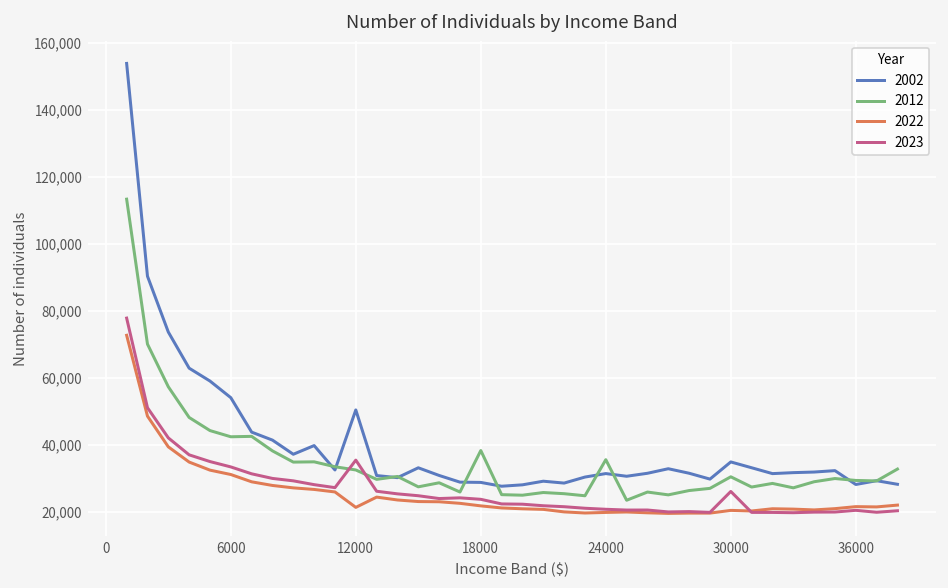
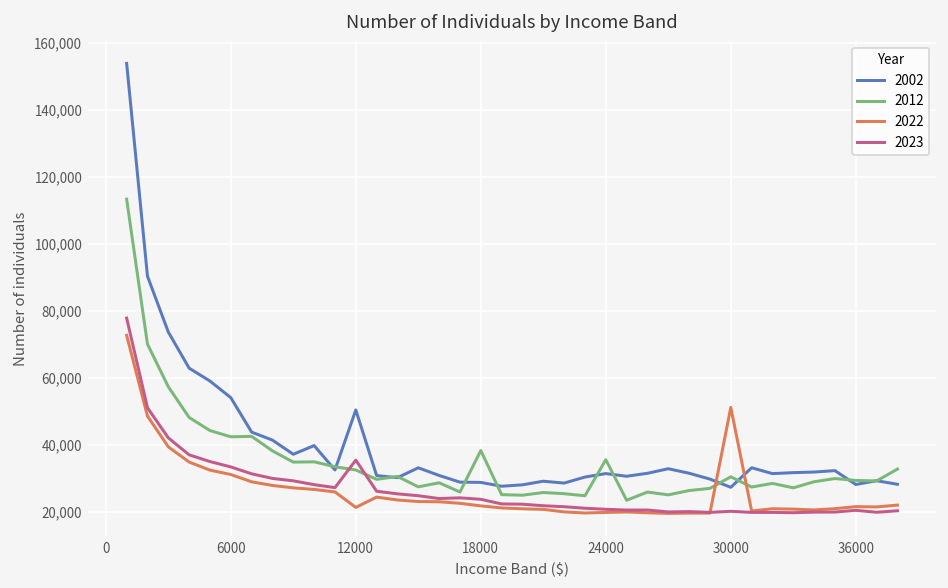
  {
    "2002": {
      "6000": "54,000",
      "12000": "50,000",
      "18000": "29,000",
      "24000": "31,000",
-     "30000": "35,000",
+     "30000": "27,000",
      "36000": "28,000"
    },
    "2012": {
      "6000": "42,000",
      "12000": "32,000",
      "18000": "38,000",
      "24000": "35,000",
      "30000": "30,000",
      "36000": "29,000"
    },
    "2022": {
      "6000": "31,000",
      "12000": "21,000",
      "18000": "22,000",
      "24000": "20,000",
-     "30000": "20,000",
+     "30000": "51,000",
      "36000": "21,000"
    },
    "2023": {
      "6000": "33,000",
      "12000": "35,000",
      "18000": "24,000",
      "24000": "21,000",
-     "30000": "26,000",
+     "30000": "20,000",
      "36000": "20,000"
    }
  }
